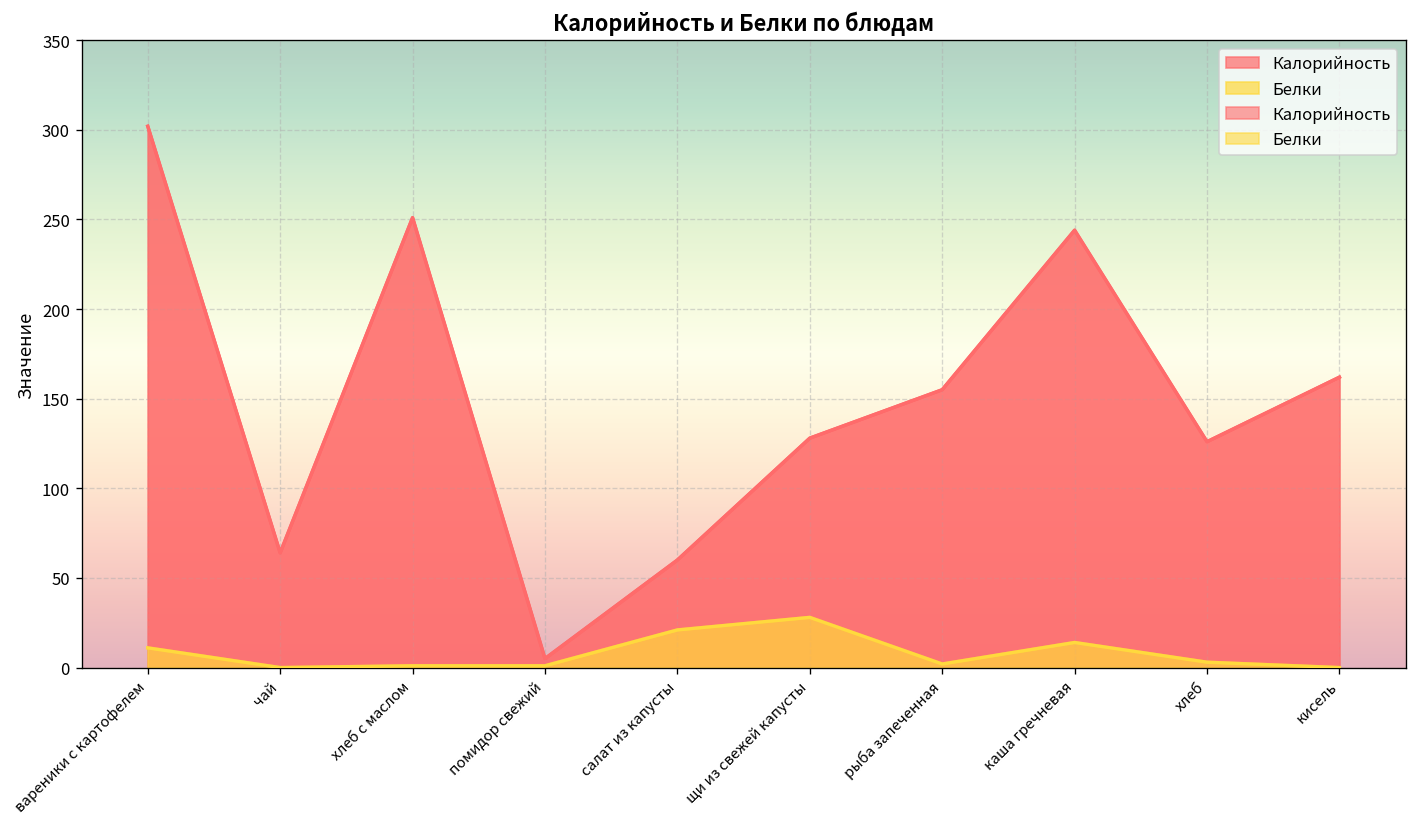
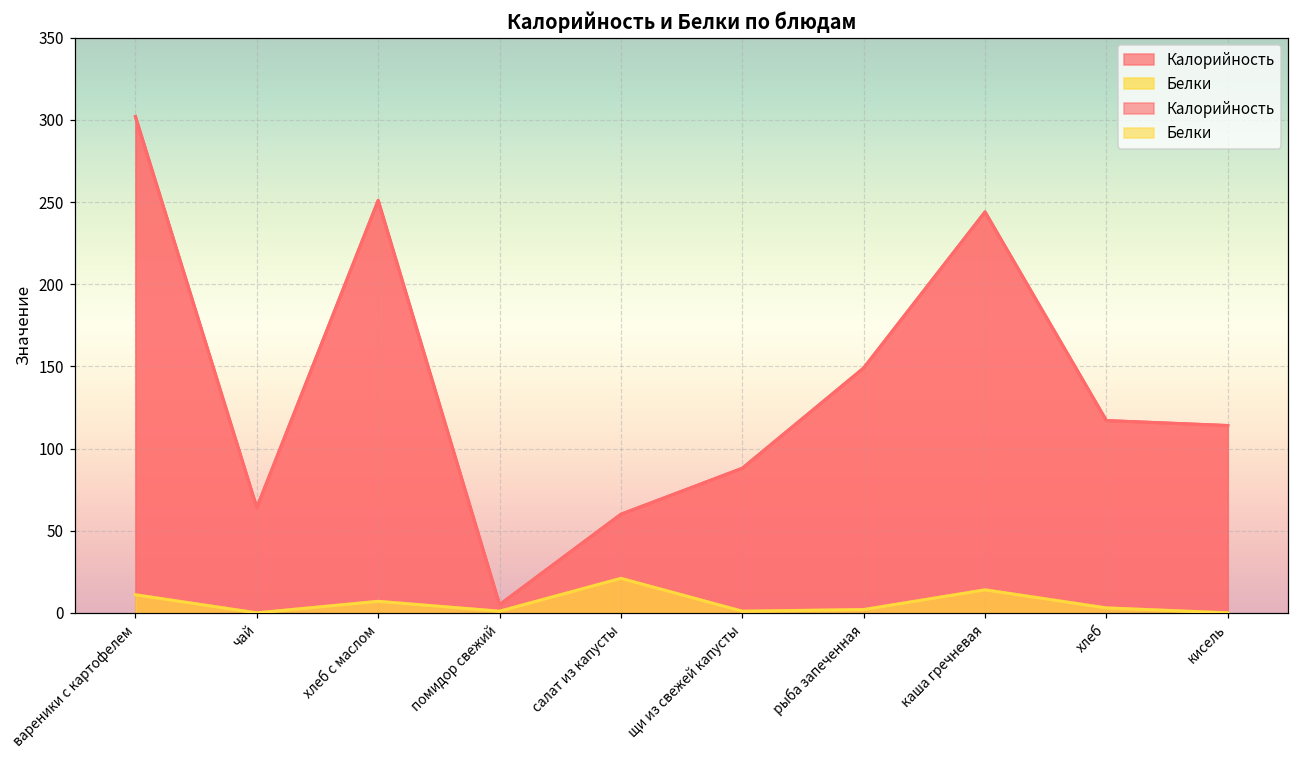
  {
    "Калорийность": {
      "вареники с картофелем": 302,
      "чай": 64,
      "хлеб с маслом": 251,
      "помидор свежий": 5,
      "салат из капусты": 60,
-     "щи из свежей капусты": 128,
-     "рыба запеченная": 155,
+     "щи из свежей капусты": 88,
+     "рыба запеченная": 149,
      "каша гречневая": 244,
-     "хлеб": 126,
-     "кисель": 162
+     "хлеб": 117,
+     "кисель": 114
    },
    "Белки": {
      "вареники с картофелем": 11,
      "чай": 0,
-     "хлеб с маслом": 1,
+     "хлеб с маслом": 7,
      "помидор свежий": 1,
      "салат из капусты": 21,
-     "щи из свежей капусты": 28,
+     "щи из свежей капусты": 1,
      "рыба запеченная": 2,
      "каша гречневая": 14,
      "хлеб": 3,
      "кисель": 0
    }
  }
